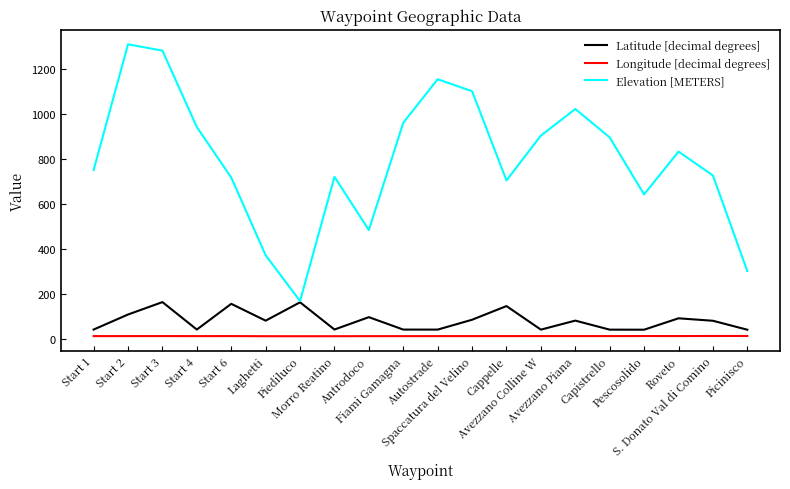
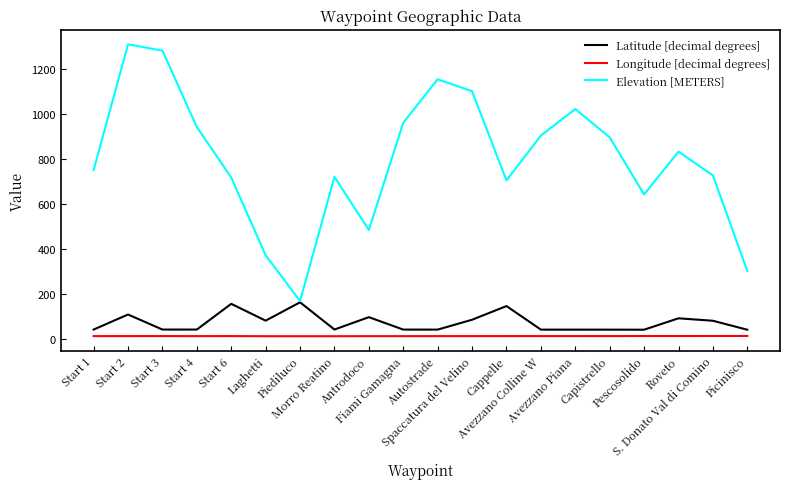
  {
    "Latitude [decimal degrees]": {
      "Start 1": 40,
      "Start 2": 110,
-     "Start 3": 160,
+     "Start 3": 40,
      "Start 4": 40,
      "Start 6": 160,
      "Laghetti": 80,
      "Morro Reatino": 40,
      "Antrodoco": 100,
      "Fiami Gamagna": 40,
      "Autostrade": 40,
      "Spaccatura del Velino": 90,
      "Cappelle": 150,
      "Avezzano Colline W": 40,
-     "Avezzano Piana": 80,
+     "Avezzano Piana": 40,
      "Capistrello": 40,
      "Pescosolido": 40,
      "Roveto": 90,
      "S. Donato Val di Comino": 80,
      "Picinisco": 40
    },
    "Longitude [decimal degrees]": {
      "Start 1": 10,
      "Start 2": 10,
      "Start 3": 10,
      "Start 4": 10,
      "Start 6": 10,
      "Laghetti": 10,
      "Piediluco": 10,
      "Morro Reatino": 10,
      "Antrodoco": 10,
      "Fiami Gamagna": 10,
      "Autostrade": 10,
      "Spaccatura del Velino": 10,
      "Cappelle": 10,
      "Avezzano Colline W": 10,
      "Avezzano Piana": 10,
      "Capistrello": 10,
      "Pescosolido": 10,
      "Roveto": 10,
      "S. Donato Val di Comino": 10,
      "Picinisco": 10
    },
    "Elevation [METERS]": {
      "Start 1": 750,
      "Start 2": 1310,
      "Start 3": 1280,
      "Start 4": 940,
      "Start 6": 720,
      "Laghetti": 370,
      "Morro Reatino": 720,
      "Antrodoco": 480,
      "Fiami Gamagna": 960,
      "Autostrade": 1150,
      "Spaccatura del Velino": 1100,
      "Cappelle": 700,
      "Avezzano Colline W": 900,
      "Avezzano Piana": 1020,
      "Capistrello": 900,
      "Pescosolido": 640,
      "Roveto": 830,
      "S. Donato Val di Comino": 730,
      "Picinisco": 300
    }
  }
